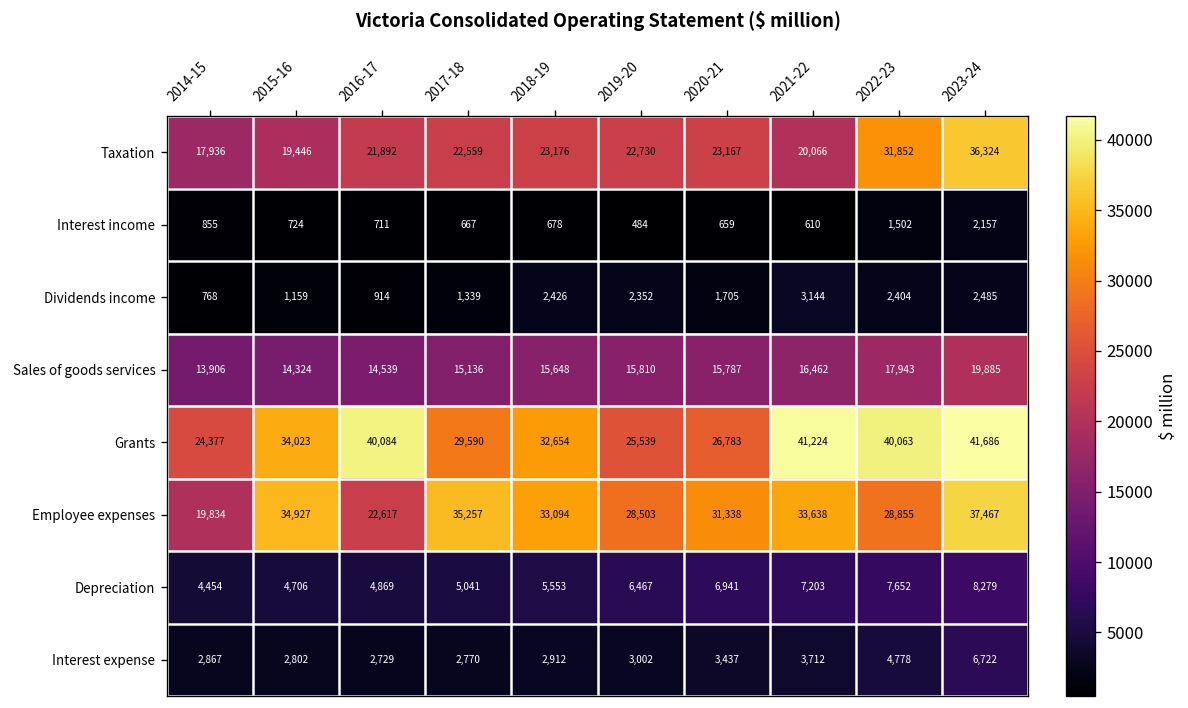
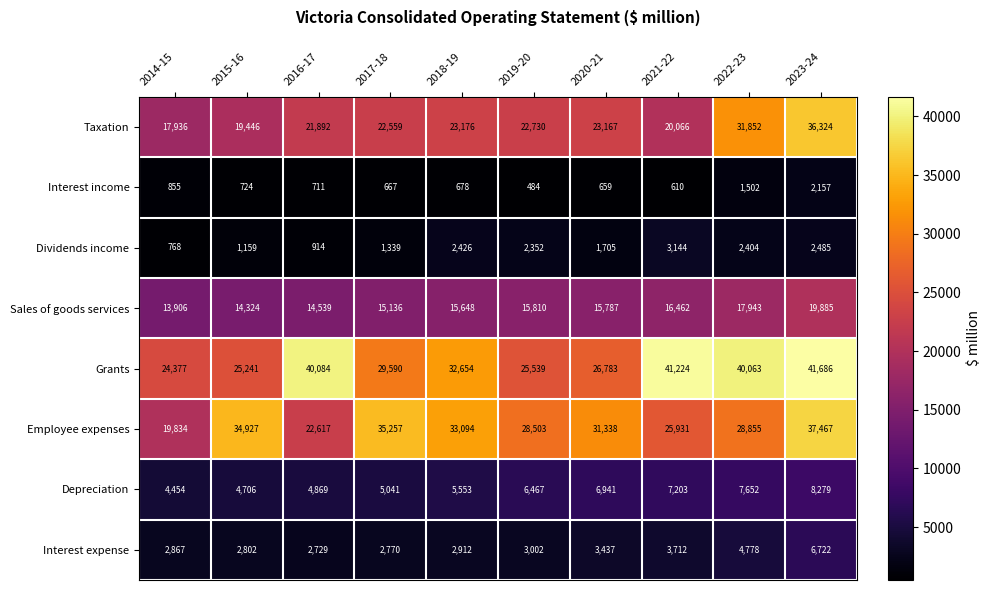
  {
    "Taxation": {
      "2014-15": "17,936",
      "2015-16": "19,446",
      "2016-17": "21,892",
      "2017-18": "22,559",
      "2018-19": "23,176",
      "2019-20": "22,730",
      "2020-21": "23,167",
      "2021-22": "20,066",
      "2022-23": "31,852",
      "2023-24": "36,324"
    },
    "Interest income": {
      "2014-15": "855",
      "2015-16": "724",
      "2016-17": "711",
      "2017-18": "667",
      "2018-19": "678",
      "2019-20": "484",
      "2020-21": "659",
      "2021-22": "610",
      "2022-23": "1,502",
      "2023-24": "2,157"
    },
    "Dividends income": {
      "2014-15": "768",
      "2015-16": "1,159",
      "2016-17": "914",
      "2017-18": "1,339",
      "2018-19": "2,426",
      "2019-20": "2,352",
      "2020-21": "1,705",
      "2021-22": "3,144",
      "2022-23": "2,404",
      "2023-24": "2,485"
    },
    "Sales of goods services": {
      "2014-15": "13,906",
      "2015-16": "14,324",
      "2016-17": "14,539",
      "2017-18": "15,136",
      "2018-19": "15,648",
      "2019-20": "15,810",
      "2020-21": "15,787",
      "2021-22": "16,462",
      "2022-23": "17,943",
      "2023-24": "19,885"
    },
    "Grants": {
      "2014-15": "24,377",
-     "2015-16": "34,023",
+     "2015-16": "25,241",
      "2016-17": "40,084",
      "2017-18": "29,590",
      "2018-19": "32,654",
      "2019-20": "25,539",
      "2020-21": "26,783",
      "2021-22": "41,224",
      "2022-23": "40,063",
      "2023-24": "41,686"
    },
    "Employee expenses": {
      "2014-15": "19,834",
      "2015-16": "34,927",
      "2016-17": "22,617",
      "2017-18": "35,257",
      "2018-19": "33,094",
      "2019-20": "28,503",
      "2020-21": "31,338",
-     "2021-22": "33,638",
+     "2021-22": "25,931",
      "2022-23": "28,855",
      "2023-24": "37,467"
    },
    "Depreciation": {
      "2014-15": "4,454",
      "2015-16": "4,706",
      "2016-17": "4,869",
      "2017-18": "5,041",
      "2018-19": "5,553",
      "2019-20": "6,467",
      "2020-21": "6,941",
      "2021-22": "7,203",
      "2022-23": "7,652",
      "2023-24": "8,279"
    },
    "Interest expense": {
      "2014-15": "2,867",
      "2015-16": "2,802",
      "2016-17": "2,729",
      "2017-18": "2,770",
      "2018-19": "2,912",
      "2019-20": "3,002",
      "2020-21": "3,437",
      "2021-22": "3,712",
      "2022-23": "4,778",
      "2023-24": "6,722"
    }
  }
